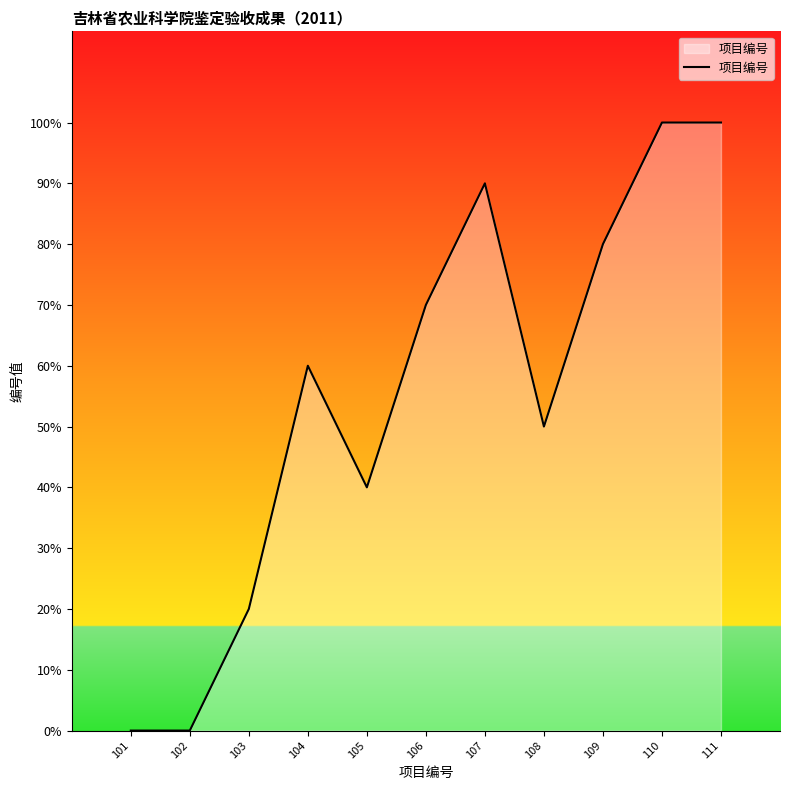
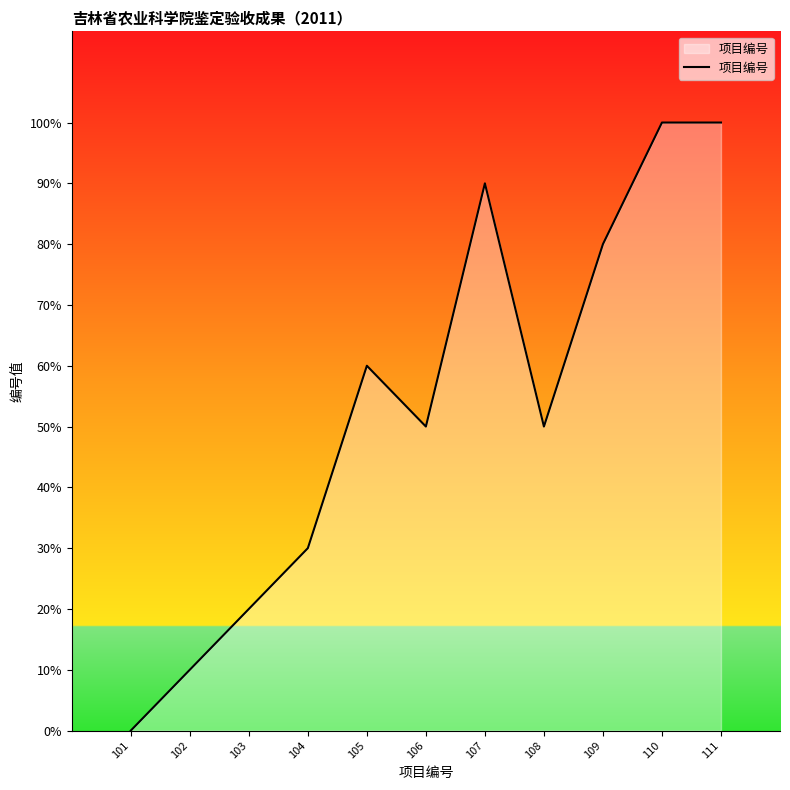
  {
    "101": "0%",
-   "102": "0%",
+   "102": "10%",
    "103": "20%",
-   "104": "60%",
-   "105": "40%",
-   "106": "70%",
+   "104": "30%",
+   "105": "60%",
+   "106": "50%",
    "107": "90%",
    "108": "50%",
    "109": "80%",
    "110": "100%",
    "111": "100%"
  }
